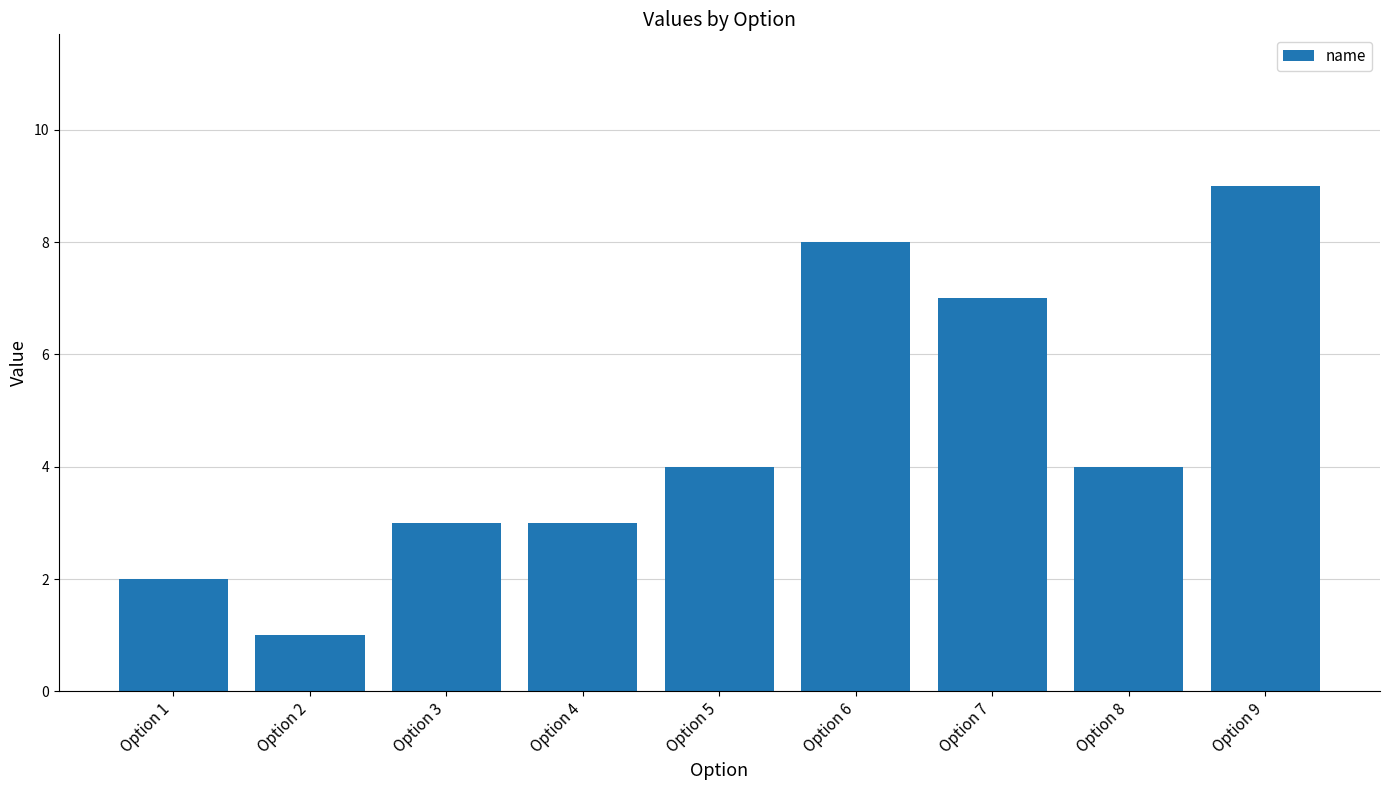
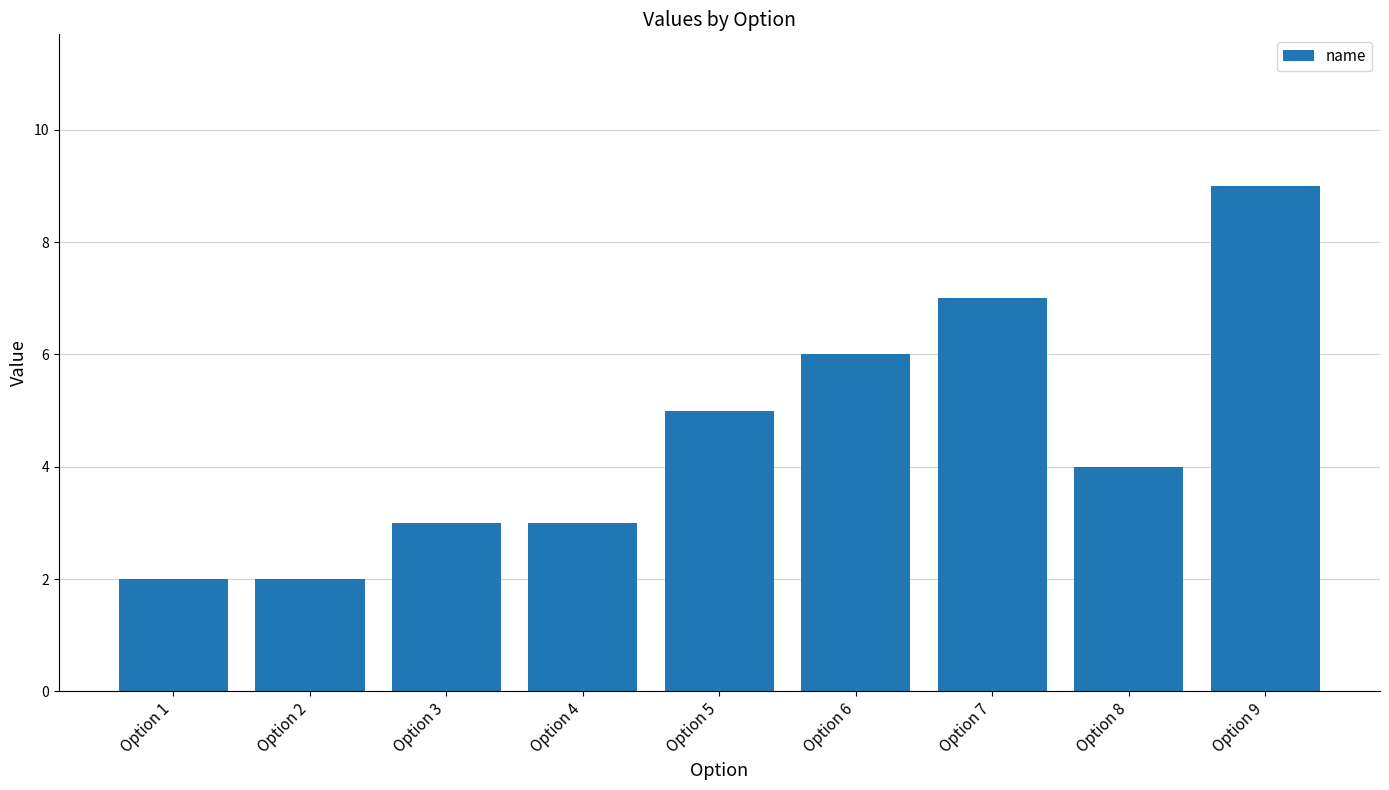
  {
    "Option 1": 2,
-   "Option 2": 1,
+   "Option 2": 2,
    "Option 3": 3,
    "Option 4": 3,
-   "Option 5": 4,
-   "Option 6": 8,
+   "Option 5": 5,
+   "Option 6": 6,
    "Option 7": 7,
    "Option 8": 4,
    "Option 9": 9
  }
